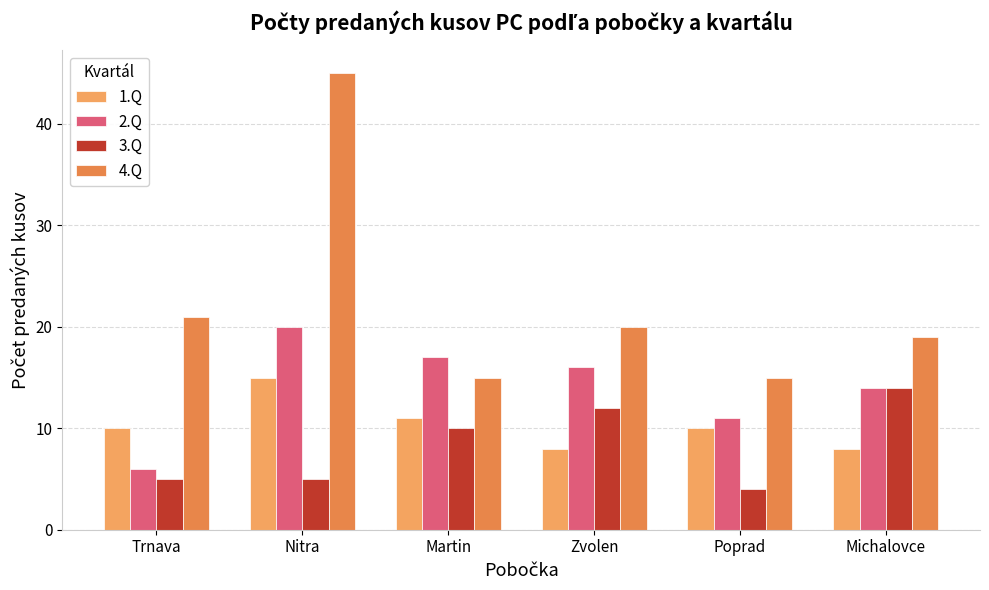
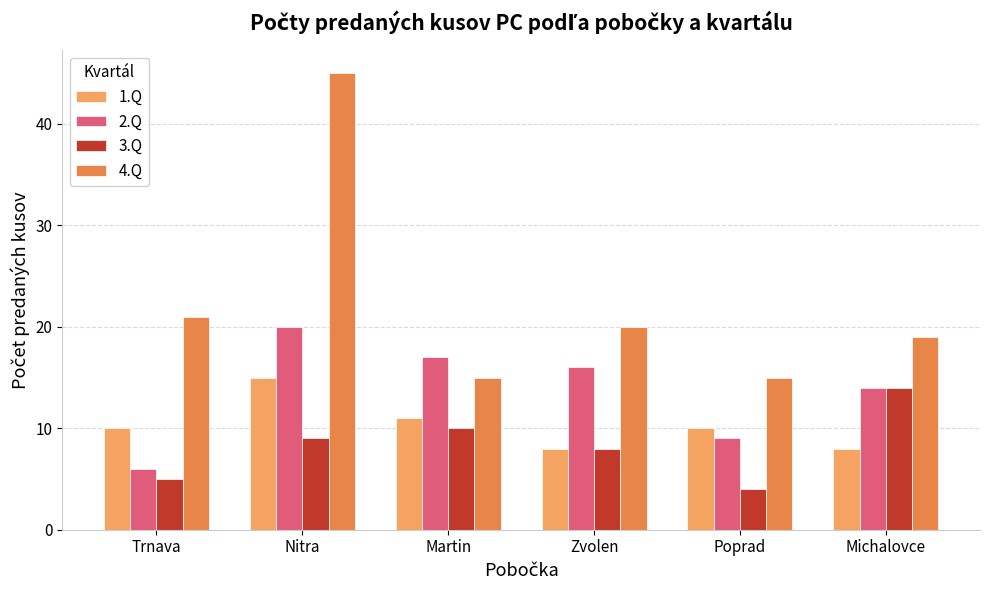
  {
    "2.Q": {
      "Trnava": 6,
      "Nitra": 20,
      "Martin": 17,
      "Zvolen": 16,
-     "Poprad": 11,
+     "Poprad": 9,
      "Michalovce": 14
    },
    "3.Q": {
      "Trnava": 5,
-     "Nitra": 5,
+     "Nitra": 9,
      "Martin": 10,
-     "Zvolen": 12,
+     "Zvolen": 8,
      "Poprad": 4,
      "Michalovce": 14
    }
  }
